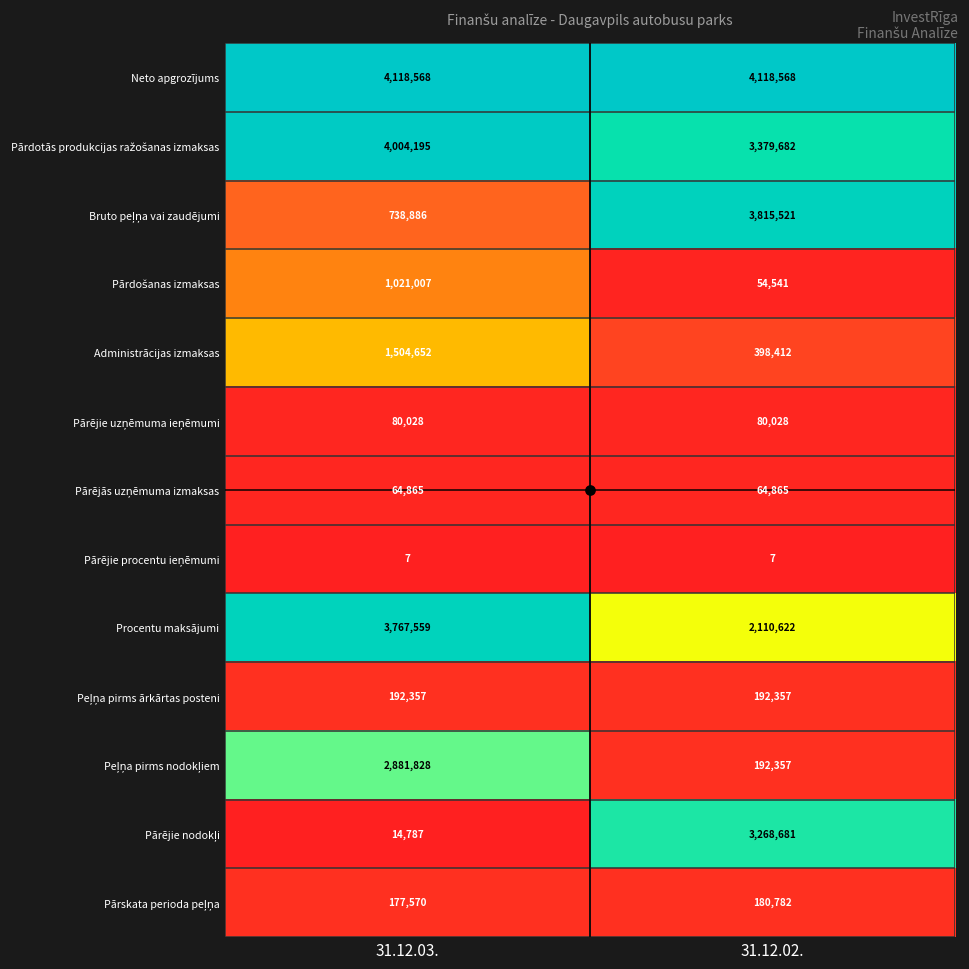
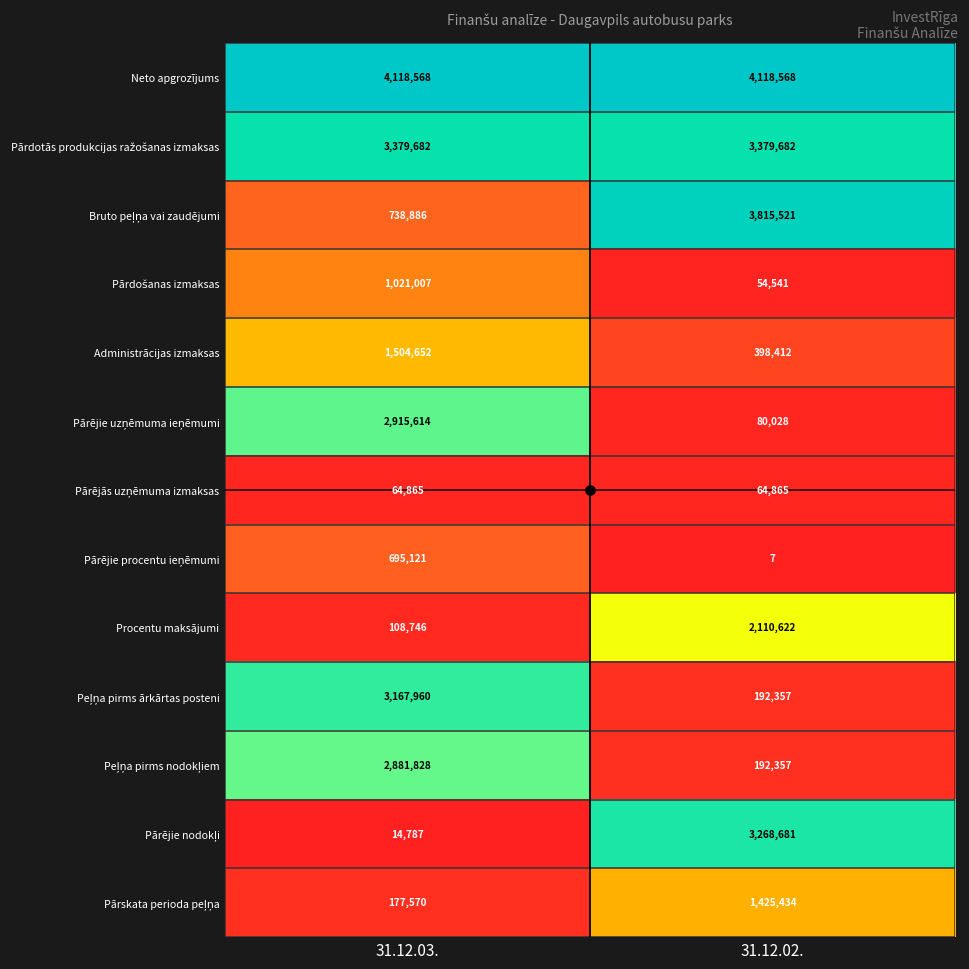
  {
    "Neto apgrozījums": {
      "31.12.03.": "4,118,568",
      "31.12.02.": "4,118,568"
    },
    "Pārdotās produkcijas ražošanas izmaksas": {
-     "31.12.03.": "4,004,195",
+     "31.12.03.": "3,379,682",
      "31.12.02.": "3,379,682"
    },
    "Bruto peļņa vai zaudējumi": {
      "31.12.03.": "738,886",
      "31.12.02.": "3,815,521"
    },
    "Pārdošanas izmaksas": {
      "31.12.03.": "1,021,007",
      "31.12.02.": "54,541"
    },
    "Administrācijas izmaksas": {
      "31.12.03.": "1,504,652",
      "31.12.02.": "398,412"
    },
    "Pārējie uzņēmuma ieņēmumi": {
-     "31.12.03.": "80,028",
+     "31.12.03.": "2,915,614",
      "31.12.02.": "80,028"
    },
    "Pārējās uzņēmuma izmaksas": {
      "31.12.03.": "64,865",
      "31.12.02.": "64,865"
    },
    "Pārējie procentu ieņēmumi": {
-     "31.12.03.": "7",
+     "31.12.03.": "695,121",
      "31.12.02.": "7"
    },
    "Procentu maksājumi": {
-     "31.12.03.": "3,767,559",
+     "31.12.03.": "108,746",
      "31.12.02.": "2,110,622"
    },
    "Peļņa pirms ārkārtas posteni": {
-     "31.12.03.": "192,357",
+     "31.12.03.": "3,167,960",
      "31.12.02.": "192,357"
    },
    "Peļņa pirms nodokļiem": {
      "31.12.03.": "2,881,828",
      "31.12.02.": "192,357"
    },
    "Pārējie nodokļi": {
      "31.12.03.": "14,787",
      "31.12.02.": "3,268,681"
    },
    "Pārskata perioda peļņa": {
      "31.12.03.": "177,570",
-     "31.12.02.": "180,782"
+     "31.12.02.": "1,425,434"
    }
  }
